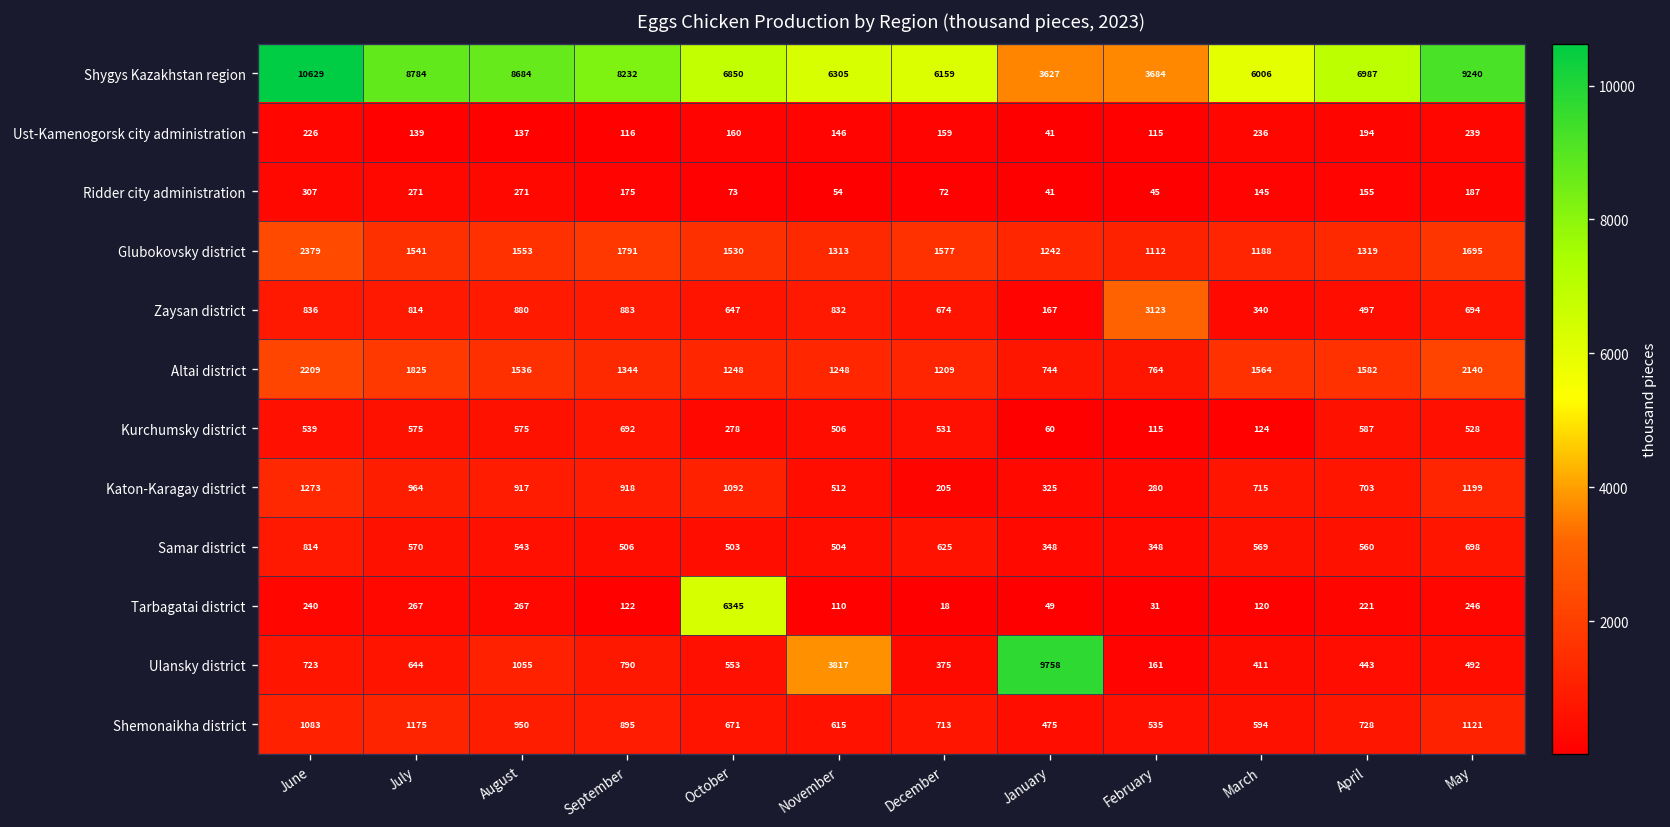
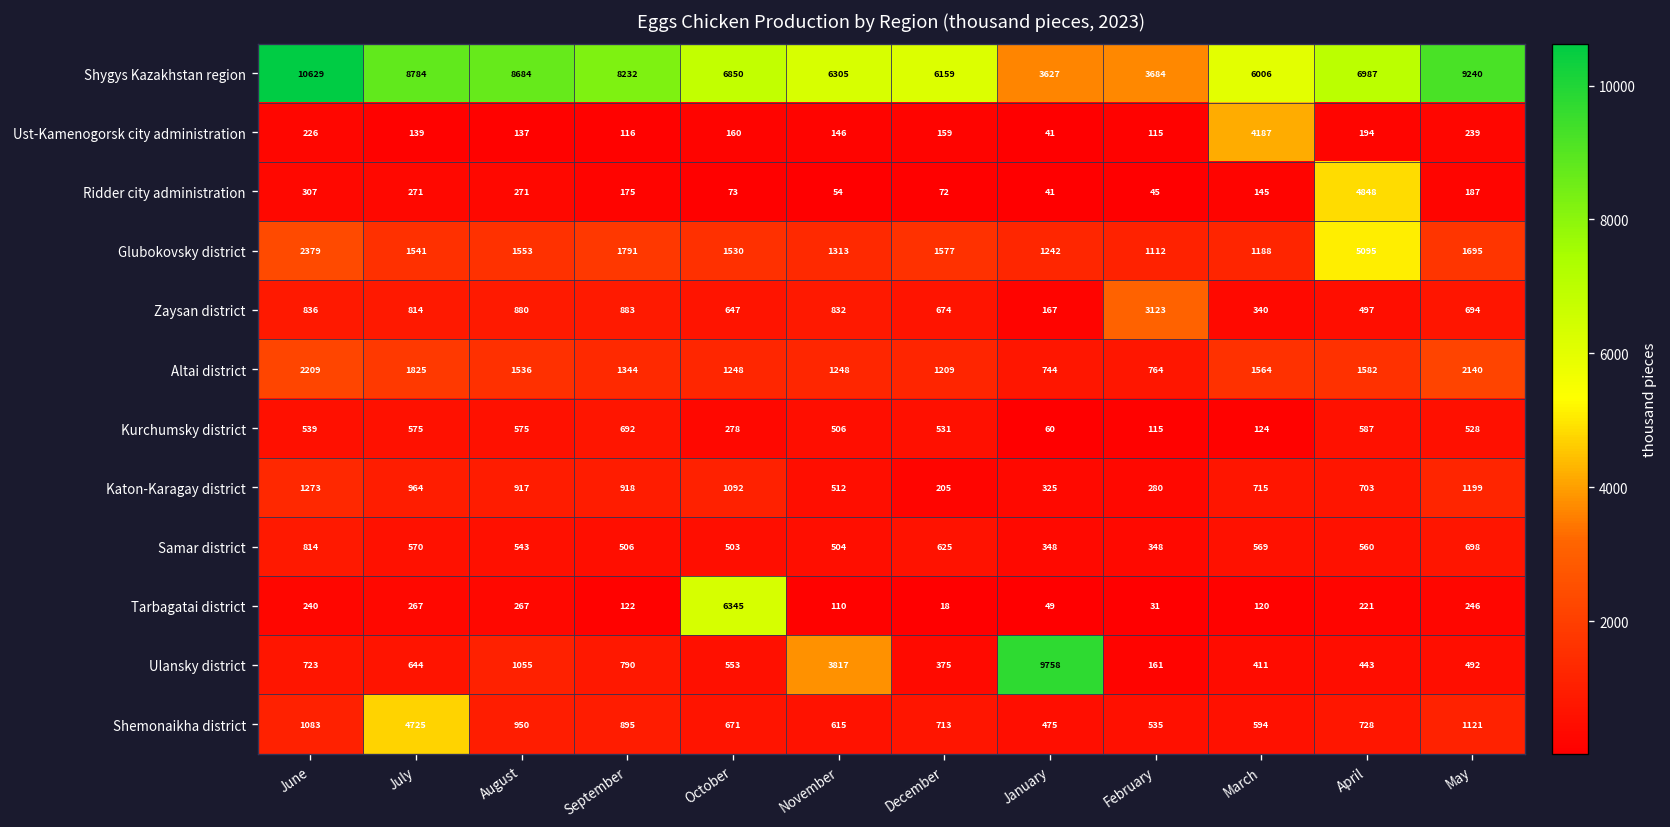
  {
    "Shygys Kazakhstan region": {
      "June": 10629,
      "July": 8784,
      "August": 8684,
      "September": 8232,
      "October": 6850,
      "November": 6305,
      "December": 6159,
      "January": 3627,
      "February": 3684,
      "March": 6006,
      "April": 6987,
      "May": 9240
    },
    "Ust-Kamenogorsk city administration": {
      "June": 226,
      "July": 139,
      "August": 137,
      "September": 116,
      "October": 160,
      "November": 146,
      "December": 159,
      "January": 41,
      "February": 115,
-     "March": 236,
+     "March": 4187,
      "April": 194,
      "May": 239
    },
    "Ridder city administration": {
      "June": 307,
      "July": 271,
      "August": 271,
      "September": 175,
      "October": 73,
      "November": 54,
      "December": 72,
      "January": 41,
      "February": 45,
      "March": 145,
-     "April": 155,
+     "April": 4848,
      "May": 187
    },
    "Glubokovsky district": {
      "June": 2379,
      "July": 1541,
      "August": 1553,
      "September": 1791,
      "October": 1530,
      "November": 1313,
      "December": 1577,
      "January": 1242,
      "February": 1112,
      "March": 1188,
-     "April": 1319,
+     "April": 5095,
      "May": 1695
    },
    "Zaysan district": {
      "June": 836,
      "July": 814,
      "August": 880,
      "September": 883,
      "October": 647,
      "November": 832,
      "December": 674,
      "January": 167,
      "February": 3123,
      "March": 340,
      "April": 497,
      "May": 694
    },
    "Altai district": {
      "June": 2209,
      "July": 1825,
      "August": 1536,
      "September": 1344,
      "October": 1248,
      "November": 1248,
      "December": 1209,
      "January": 744,
      "February": 764,
      "March": 1564,
      "April": 1582,
      "May": 2140
    },
    "Kurchumsky district": {
      "June": 539,
      "July": 575,
      "August": 575,
      "September": 692,
      "October": 278,
      "November": 506,
      "December": 531,
      "January": 60,
      "February": 115,
      "March": 124,
      "April": 587,
      "May": 528
    },
    "Katon-Karagay district": {
      "June": 1273,
      "July": 964,
      "August": 917,
      "September": 918,
      "October": 1092,
      "November": 512,
      "December": 205,
      "January": 325,
      "February": 280,
      "March": 715,
      "April": 703,
      "May": 1199
    },
    "Samar district": {
      "June": 814,
      "July": 570,
      "August": 543,
      "September": 506,
      "October": 503,
      "November": 504,
      "December": 625,
      "January": 348,
      "February": 348,
      "March": 569,
      "April": 560,
      "May": 698
    },
    "Tarbagatai district": {
      "June": 240,
      "July": 267,
      "August": 267,
      "September": 122,
      "October": 6345,
      "November": 110,
      "December": 18,
      "January": 49,
      "February": 31,
      "March": 120,
      "April": 221,
      "May": 246
    },
    "Ulansky district": {
      "June": 723,
      "July": 644,
      "August": 1055,
      "September": 790,
      "October": 553,
      "November": 3817,
      "December": 375,
      "January": 9758,
      "February": 161,
      "March": 411,
      "April": 443,
      "May": 492
    },
    "Shemonaikha district": {
      "June": 1083,
-     "July": 1175,
+     "July": 4725,
      "August": 950,
      "September": 895,
      "October": 671,
      "November": 615,
      "December": 713,
      "January": 475,
      "February": 535,
      "March": 594,
      "April": 728,
      "May": 1121
    }
  }
